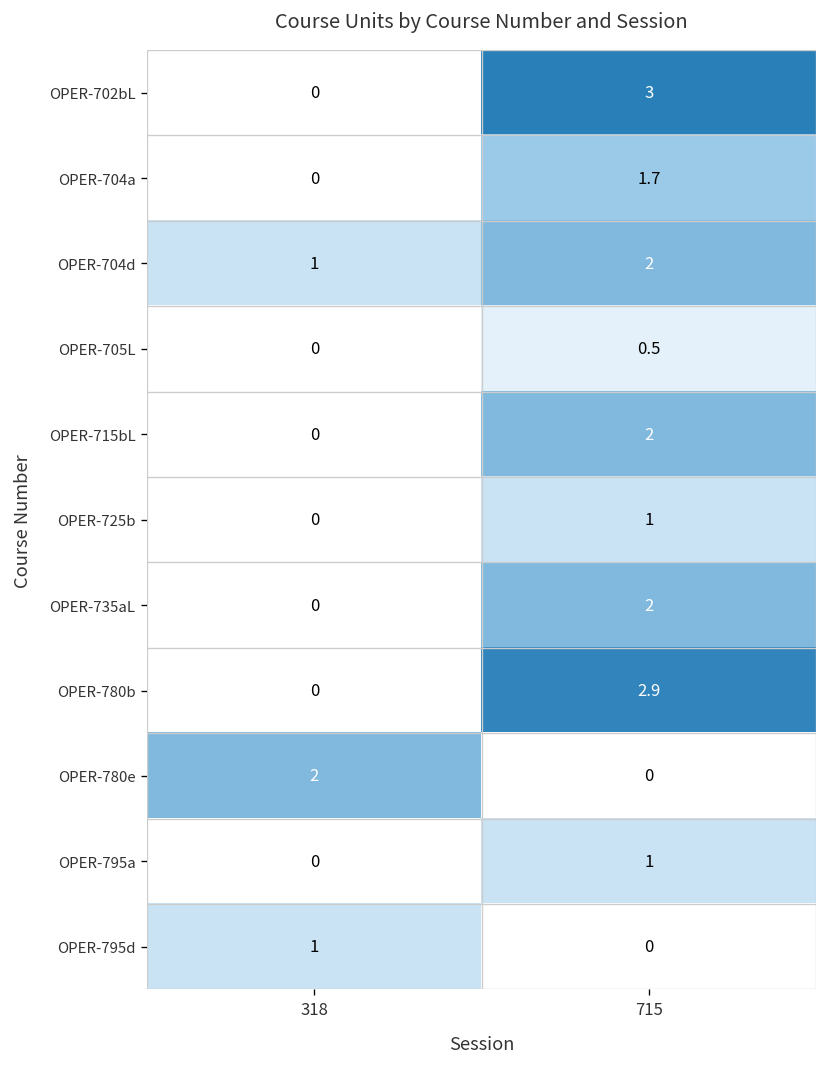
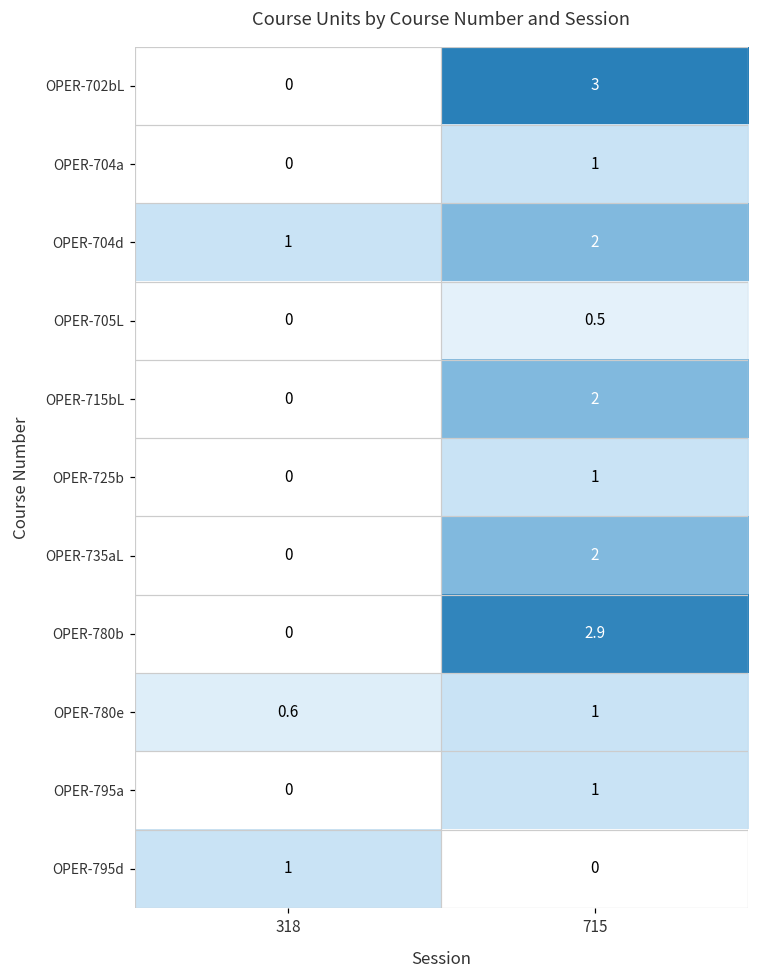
  {
    "OPER-702bL": {
      "318": 0,
      "715": 3
    },
    "OPER-704a": {
      "318": 0,
-     "715": 1.7
+     "715": 1
    },
    "OPER-704d": {
      "318": 1,
      "715": 2
    },
    "OPER-705L": {
      "318": 0,
      "715": 0.5
    },
    "OPER-715bL": {
      "318": 0,
      "715": 2
    },
    "OPER-725b": {
      "318": 0,
      "715": 1
    },
    "OPER-735aL": {
      "318": 0,
      "715": 2
    },
    "OPER-780b": {
      "318": 0,
      "715": 2.9
    },
    "OPER-780e": {
-     "318": 2,
-     "715": 0
+     "318": 0.6,
+     "715": 1
    },
    "OPER-795a": {
      "318": 0,
      "715": 1
    },
    "OPER-795d": {
      "318": 1,
      "715": 0
    }
  }
